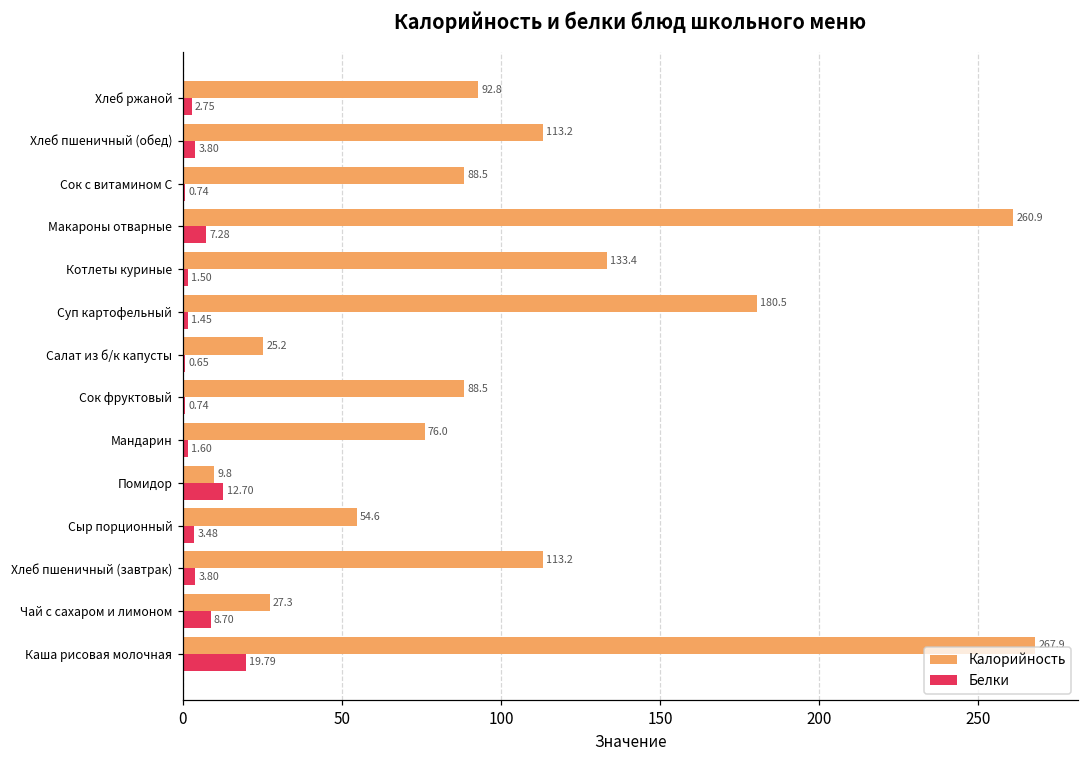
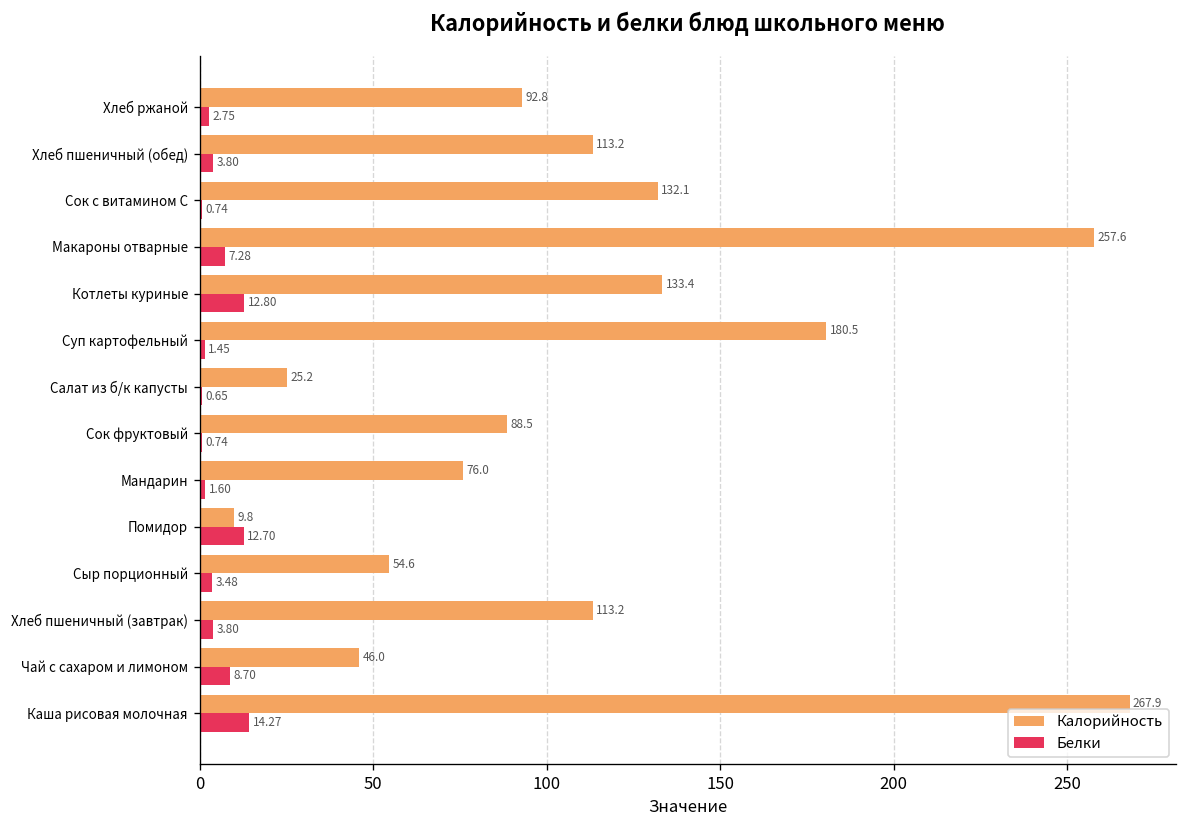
  {
    "Калорийность": {
      "Хлеб ржаной": 92.8,
      "Хлеб пшеничный (обед)": 113.2,
-     "Сок с витамином С": 88.5,
-     "Макароны отварные": 260.9,
+     "Сок с витамином С": 132.1,
+     "Макароны отварные": 257.6,
      "Котлеты куриные": 133.4,
      "Суп картофельный": 180.5,
      "Салат из б/к капусты": 25.2,
      "Сок фруктовый": 88.5,
      "Мандарин": 76.0,
      "Помидор": 9.8,
      "Сыр порционный": 54.6,
      "Хлеб пшеничный (завтрак)": 113.2,
-     "Чай с сахаром и лимоном": 27.3
+     "Чай с сахаром и лимоном": 46.0
    },
    "Белки": {
      "Хлеб ржаной": 2.75,
      "Хлеб пшеничный (обед)": 3.80,
      "Сок с витамином С": 0.74,
      "Макароны отварные": 7.28,
-     "Котлеты куриные": 1.50,
+     "Котлеты куриные": 12.80,
      "Суп картофельный": 1.45,
      "Салат из б/к капусты": 0.65,
      "Сок фруктовый": 0.74,
      "Мандарин": 1.60,
      "Помидор": 12.70,
      "Сыр порционный": 3.48,
      "Хлеб пшеничный (завтрак)": 3.80,
      "Чай с сахаром и лимоном": 8.70,
-     "Каша рисовая молочная": 19.79
+     "Каша рисовая молочная": 14.27
    }
  }
